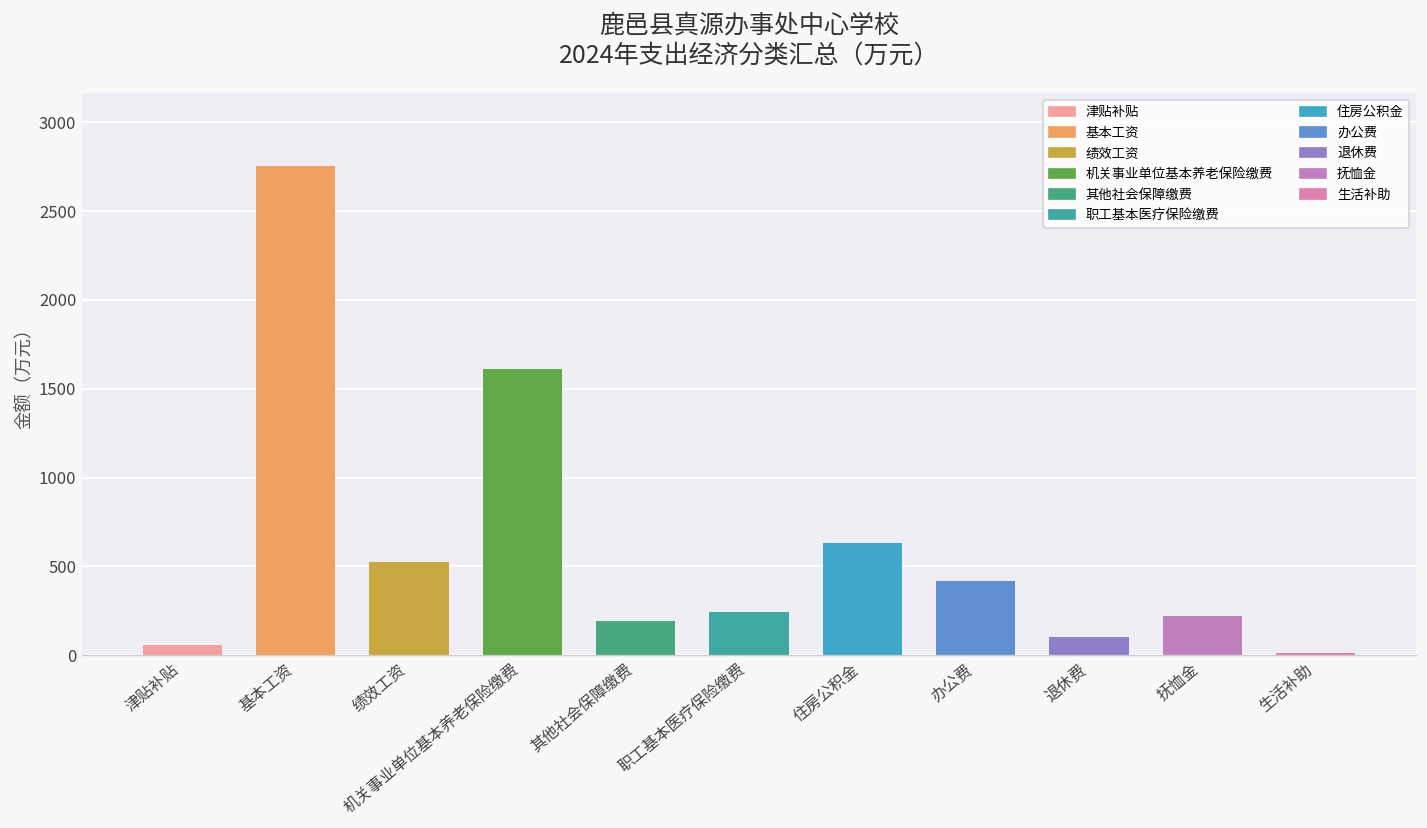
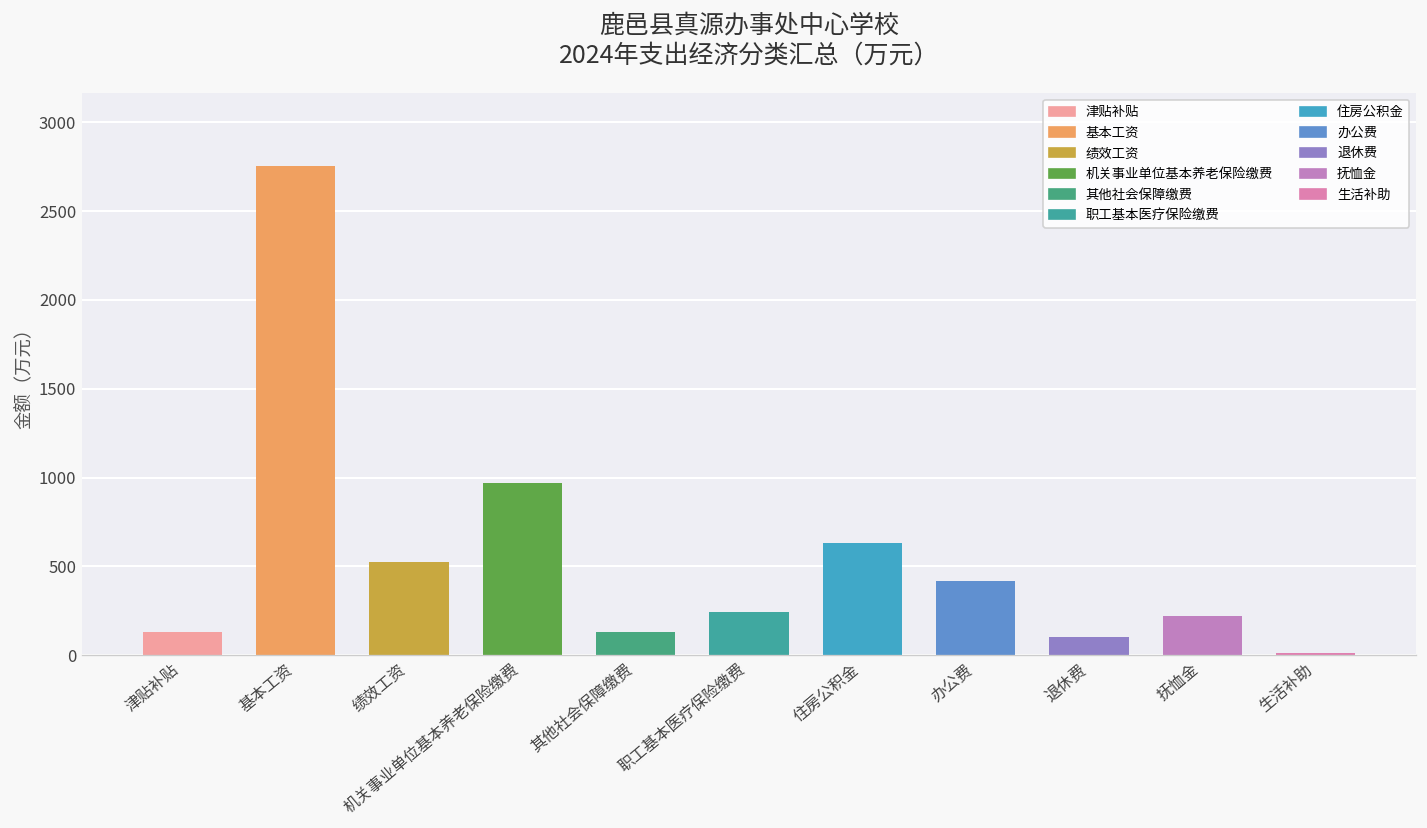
  {
-   "津贴补贴": 60,
+   "津贴补贴": 130,
    "基本工资": 2750,
    "绩效工资": 530,
-   "机关事业单位基本养老保险缴费": 1610,
-   "其他社会保障缴费": 190,
+   "机关事业单位基本养老保险缴费": 970,
+   "其他社会保障缴费": 130,
    "职工基本医疗保险缴费": 250,
    "住房公积金": 630,
    "办公费": 420,
    "退休费": 100,
    "抚恤金": 220
  }
